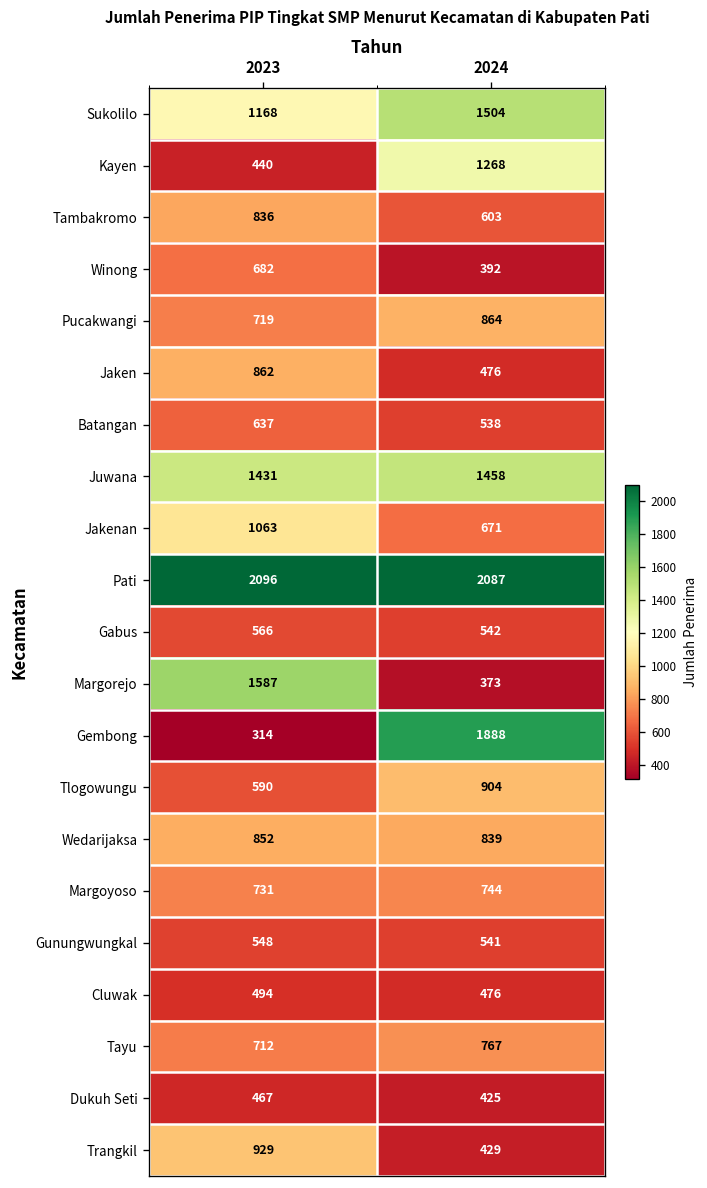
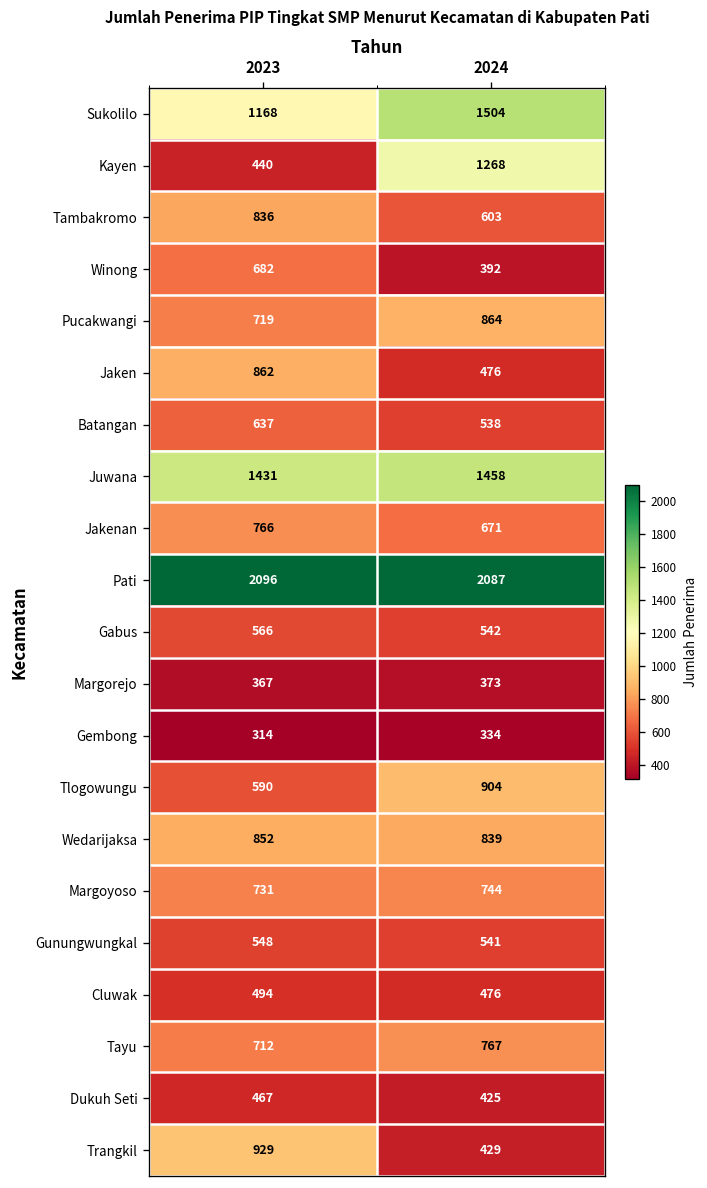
  {
    "Sukolilo": {
      "2023": 1168,
      "2024": 1504
    },
    "Kayen": {
      "2023": 440,
      "2024": 1268
    },
    "Tambakromo": {
      "2023": 836,
      "2024": 603
    },
    "Winong": {
      "2023": 682,
      "2024": 392
    },
    "Pucakwangi": {
      "2023": 719,
      "2024": 864
    },
    "Jaken": {
      "2023": 862,
      "2024": 476
    },
    "Batangan": {
      "2023": 637,
      "2024": 538
    },
    "Juwana": {
      "2023": 1431,
      "2024": 1458
    },
    "Jakenan": {
-     "2023": 1063,
+     "2023": 766,
      "2024": 671
    },
    "Pati": {
      "2023": 2096,
      "2024": 2087
    },
    "Gabus": {
      "2023": 566,
      "2024": 542
    },
    "Margorejo": {
-     "2023": 1587,
+     "2023": 367,
      "2024": 373
    },
    "Gembong": {
      "2023": 314,
-     "2024": 1888
+     "2024": 334
    },
    "Tlogowungu": {
      "2023": 590,
      "2024": 904
    },
    "Wedarijaksa": {
      "2023": 852,
      "2024": 839
    },
    "Margoyoso": {
      "2023": 731,
      "2024": 744
    },
    "Gunungwungkal": {
      "2023": 548,
      "2024": 541
    },
    "Cluwak": {
      "2023": 494,
      "2024": 476
    },
    "Tayu": {
      "2023": 712,
      "2024": 767
    },
    "Dukuh Seti": {
      "2023": 467,
      "2024": 425
    },
    "Trangkil": {
      "2023": 929,
      "2024": 429
    }
  }
